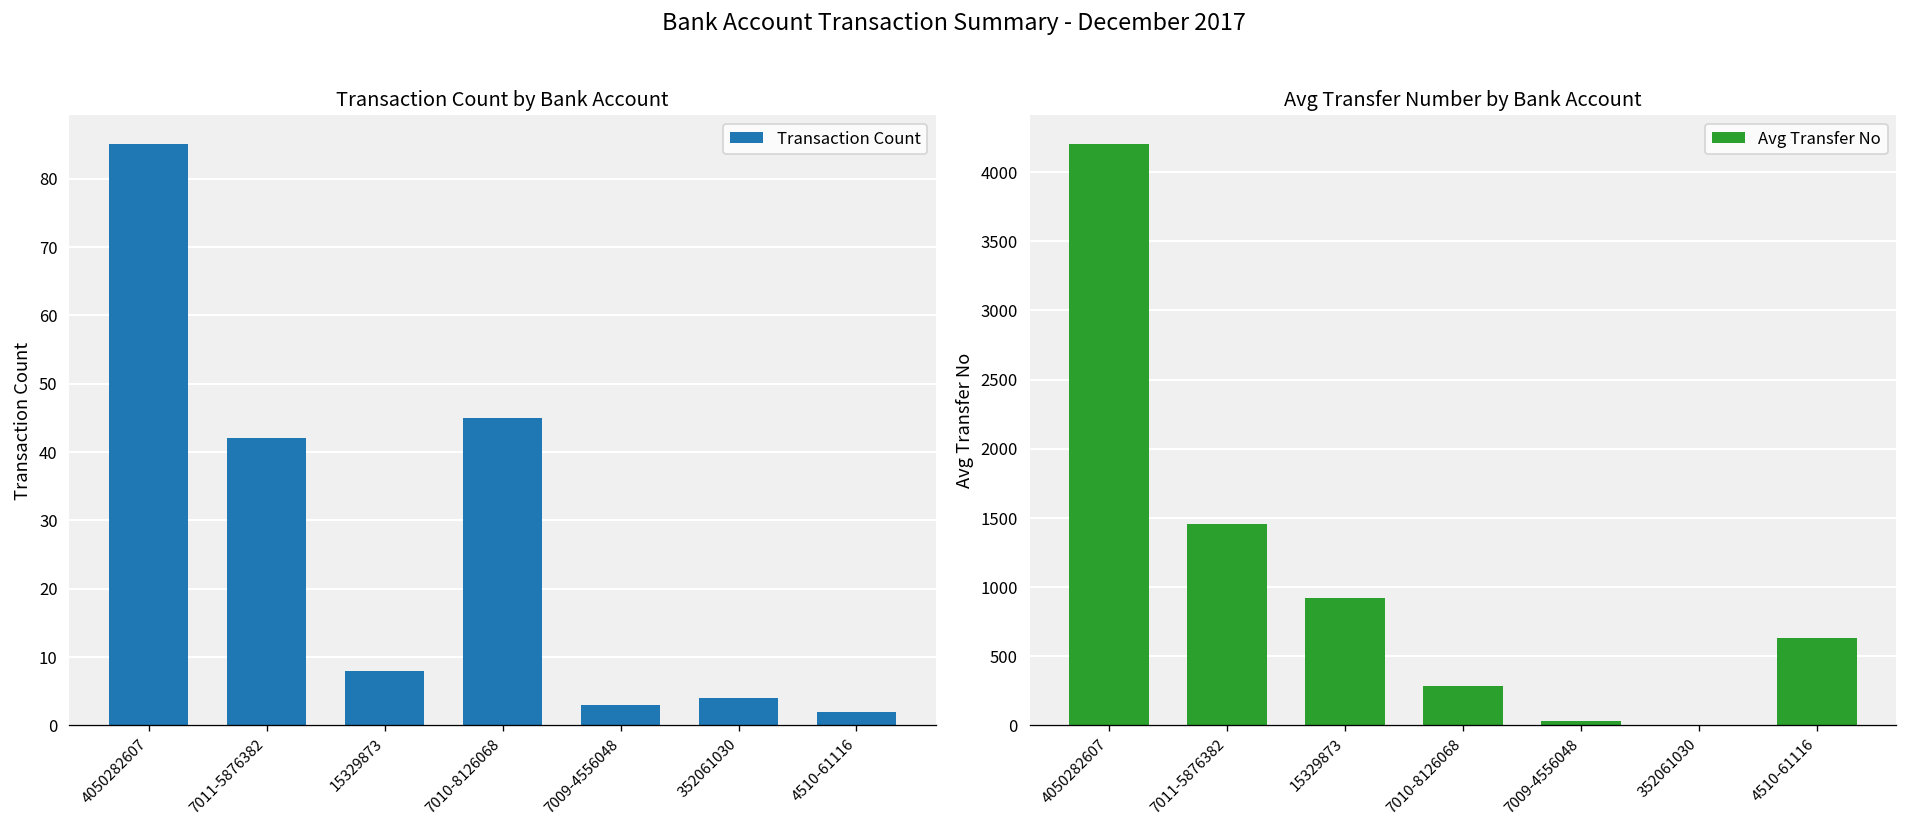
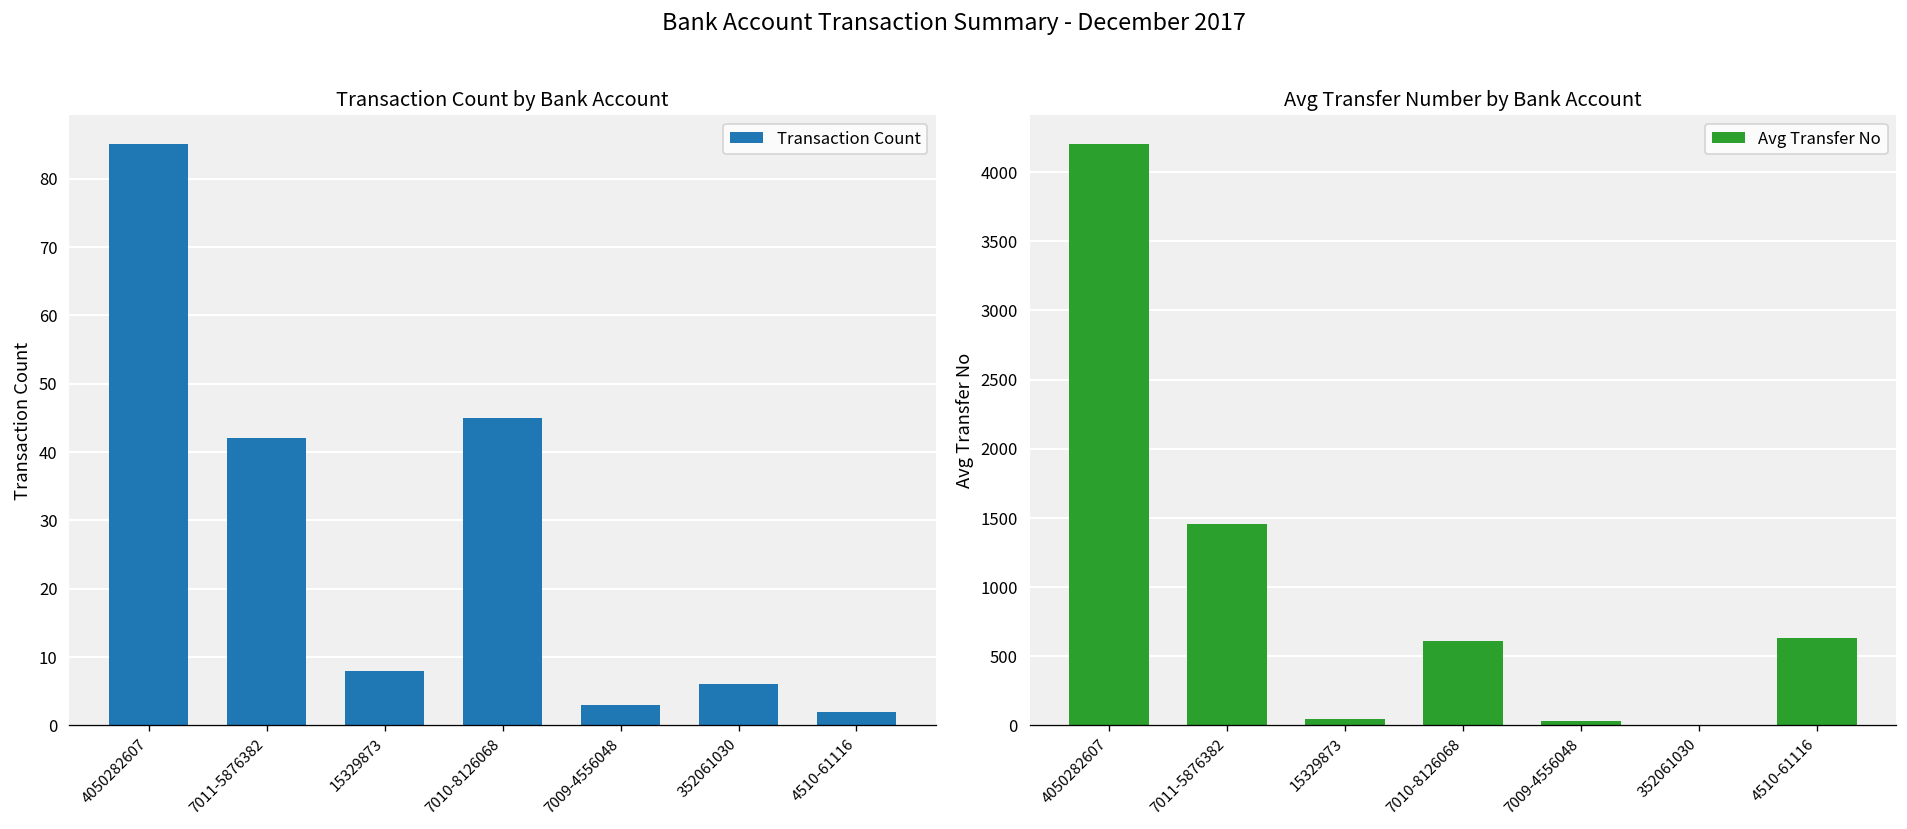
  {
    "Transaction Count by Bank Account": {
      "4050282607": 85,
      "7011-5876382": 42,
      "15329873": 8,
      "7010-8126068": 45,
      "7009-4556048": 3,
-     "352061030": 4,
+     "352061030": 6,
      "4510-61116": 2
    },
    "Avg Transfer Number by Bank Account": {
      "4050282607": 4200,
      "7011-5876382": 1460,
-     "15329873": 920,
-     "7010-8126068": 290,
+     "15329873": 50,
+     "7010-8126068": 610,
      "7009-4556048": 30,
      "4510-61116": 630
    }
  }
